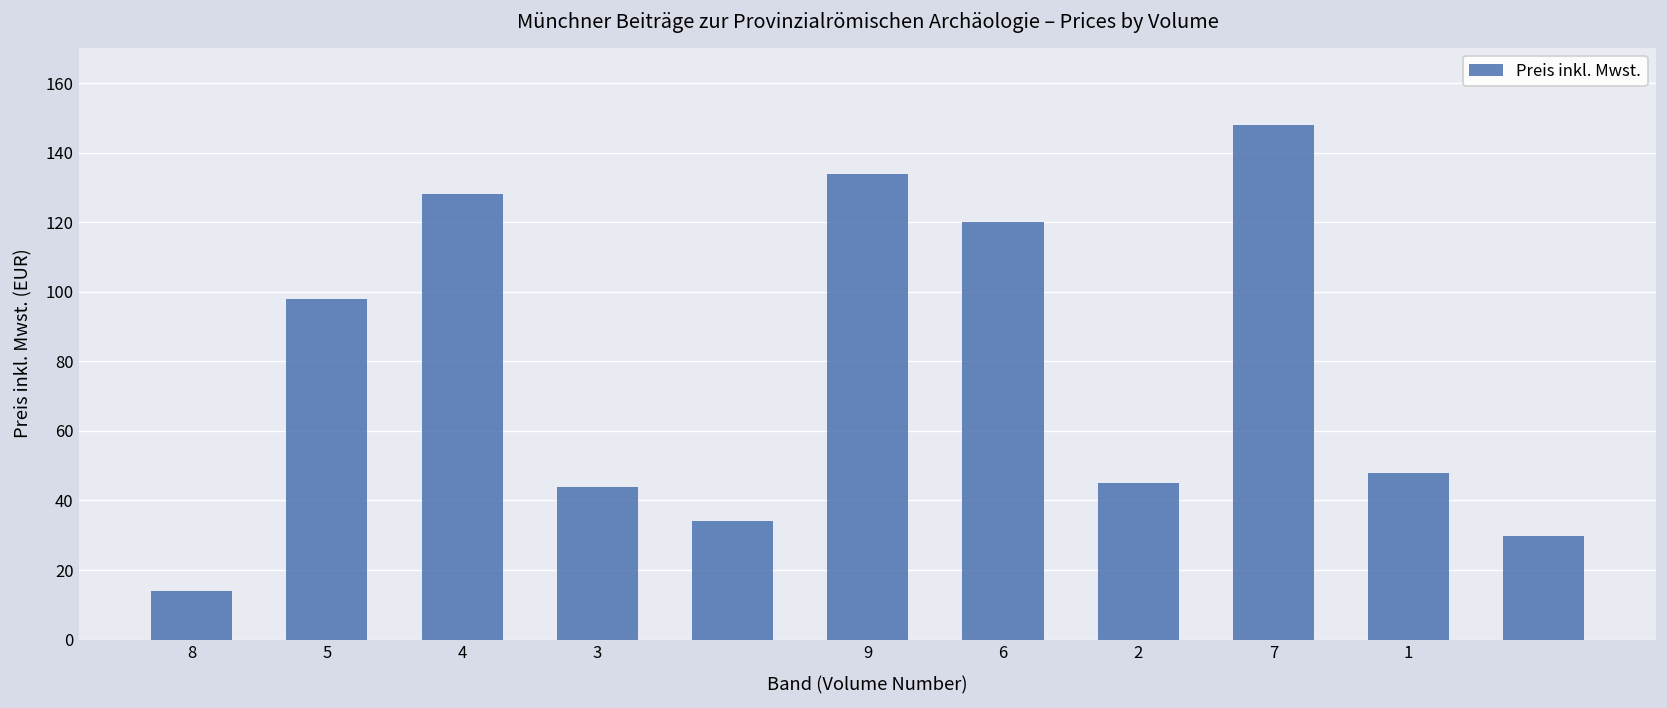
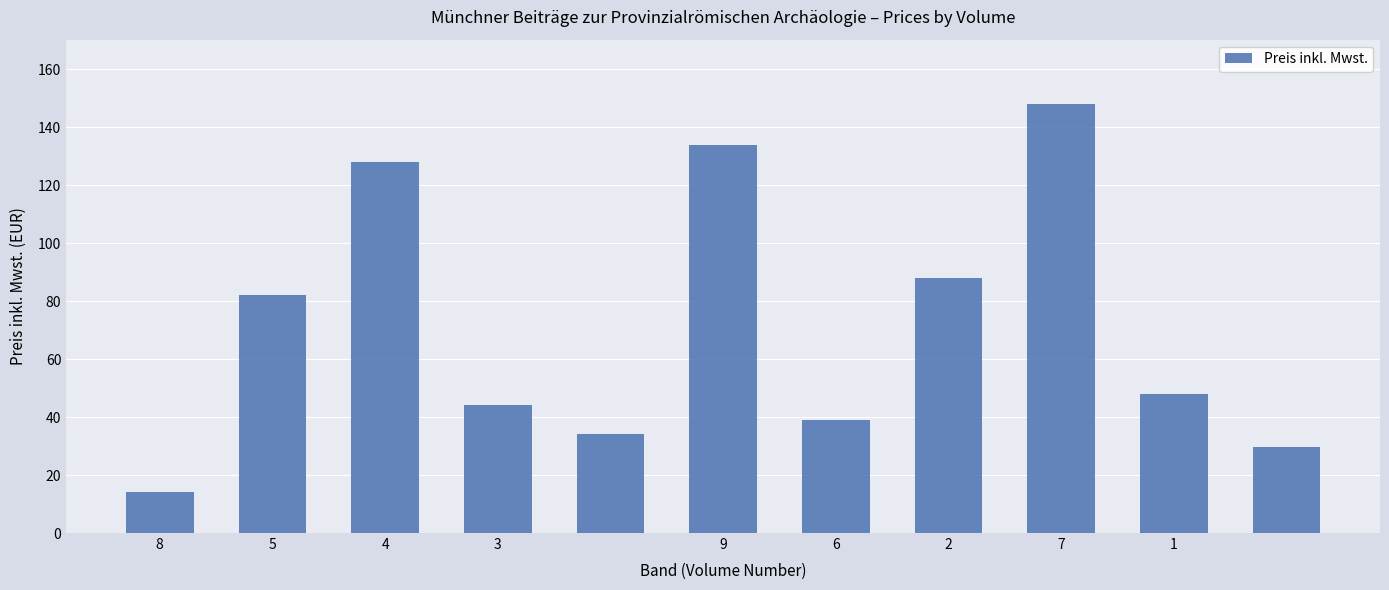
  {
    "8": 14,
-   "5": 98,
+   "5": 82,
    "4": 128,
    "3": 44,
    "9": 134,
-   "6": 120,
-   "2": 45,
+   "6": 39,
+   "2": 88,
    "7": 148,
    "1": 48
  }
